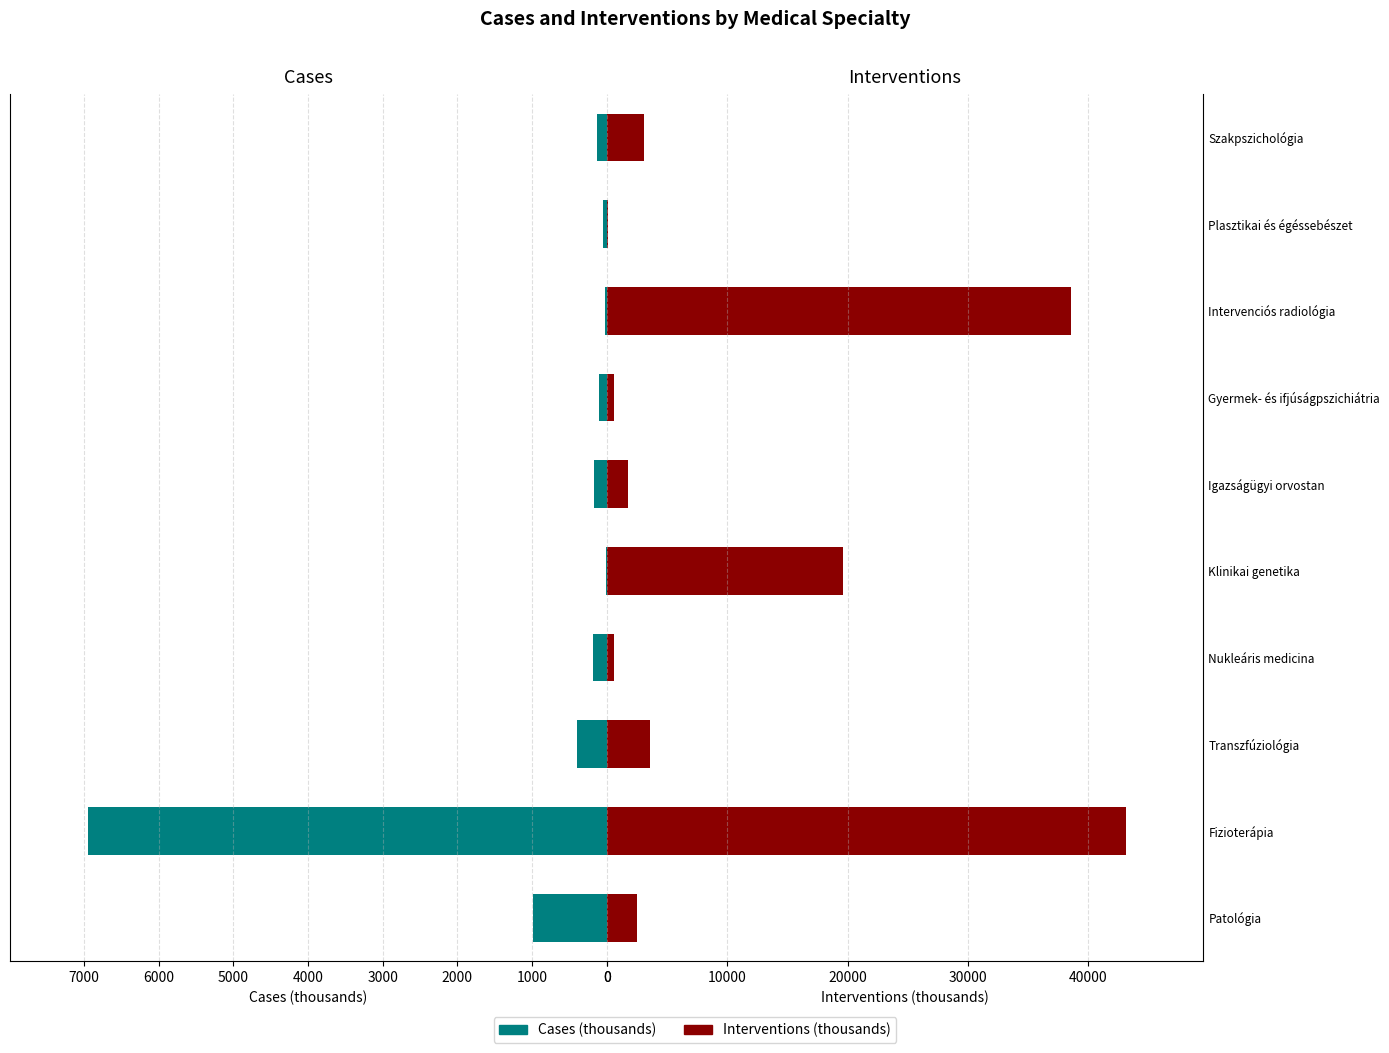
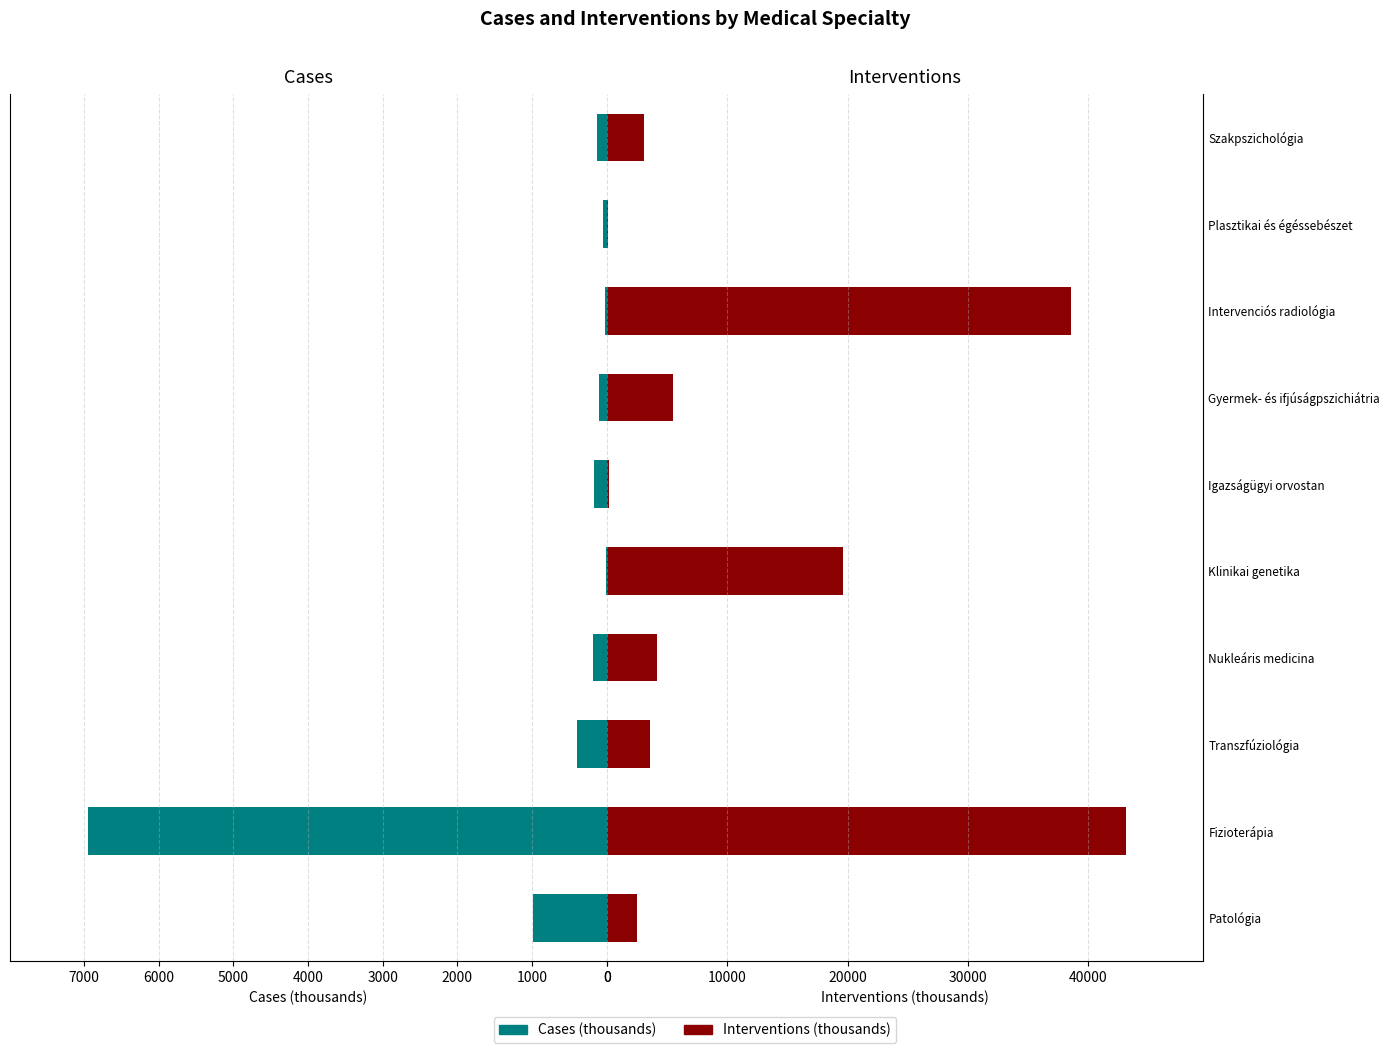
  {
    "Interventions": {
      "Szakpszichológia": 3100,
      "Intervenciós radiológia": 38600,
-     "Gyermek- és ifjúságpszichiátria": 600,
-     "Igazságügyi orvostan": 1800,
+     "Gyermek- és ifjúságpszichiátria": 5500,
+     "Igazságügyi orvostan": 200,
      "Klinikai genetika": 19600,
-     "Nukleáris medicina": 600,
+     "Nukleáris medicina": 4200,
      "Transzfúziológia": 3600,
      "Fizioterápia": 43100,
      "Patológia": 2500
    }
  }
